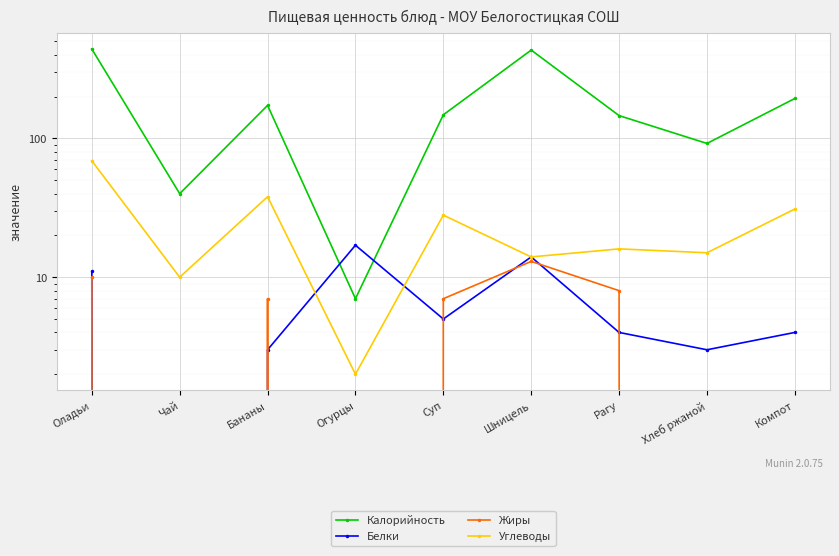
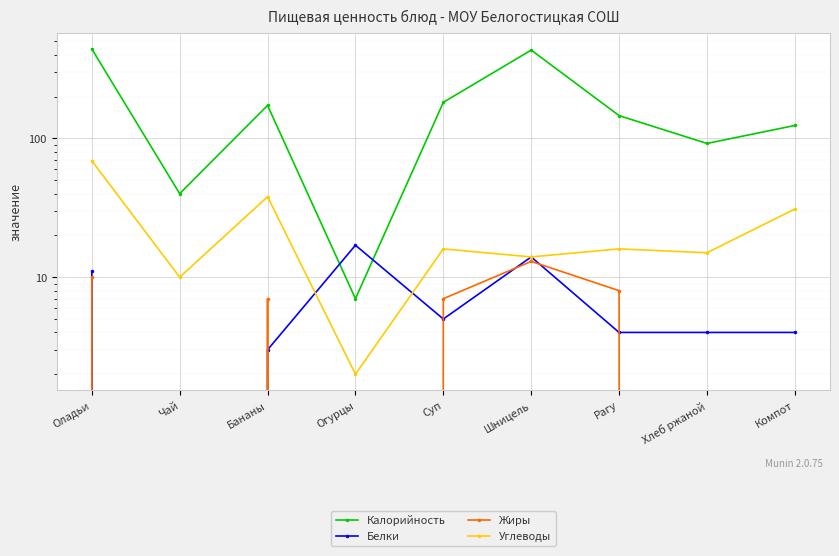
  {
    "Калорийность": {
      "Оладьи": 440,
      "Чай": 40,
      "Бананы": 170,
      "Огурцы": 7,
-     "Суп": 150,
+     "Суп": 180,
      "Шницель": 430,
      "Рагу": 150,
      "Хлеб ржаной": 90,
-     "Компот": 190
+     "Компот": 120
    },
    "Белки": {
      "Оладьи": 11,
      "Бананы": 3,
      "Огурцы": 17,
      "Суп": 5,
      "Рагу": 4,
-     "Хлеб ржаной": 3,
+     "Хлеб ржаной": 4,
      "Компот": 4
    },
    "Жиры": {
      "Оладьи": 10,
      "Бананы": 7,
      "Суп": 7,
      "Шницель": 13,
      "Рагу": 8
    },
    "Углеводы": {
      "Оладьи": 70,
      "Чай": 10,
      "Бананы": 38,
      "Огурцы": 2,
-     "Суп": 28,
+     "Суп": 16,
      "Рагу": 16,
      "Хлеб ржаной": 15,
      "Компот": 31
    }
  }
